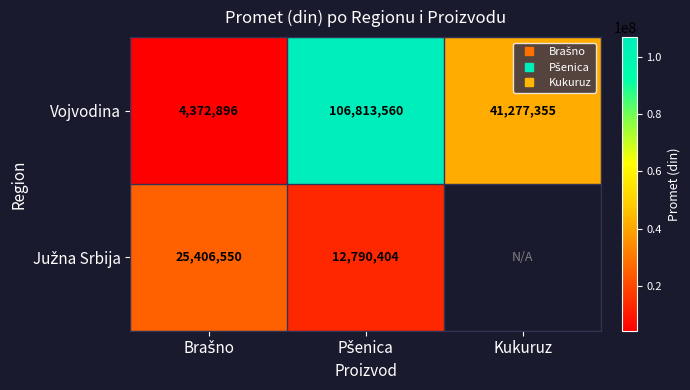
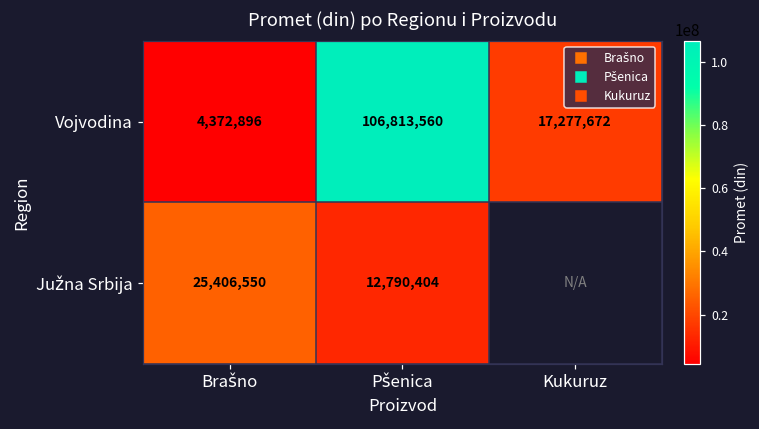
  {
    "Vojvodina": {
      "Brašno": "4,372,896",
      "Pšenica": "106,813,560",
-     "Kukuruz": "41,277,355"
+     "Kukuruz": "17,277,672"
    },
    "Južna Srbija": {
      "Brašno": "25,406,550",
      "Pšenica": "12,790,404"
    }
  }
